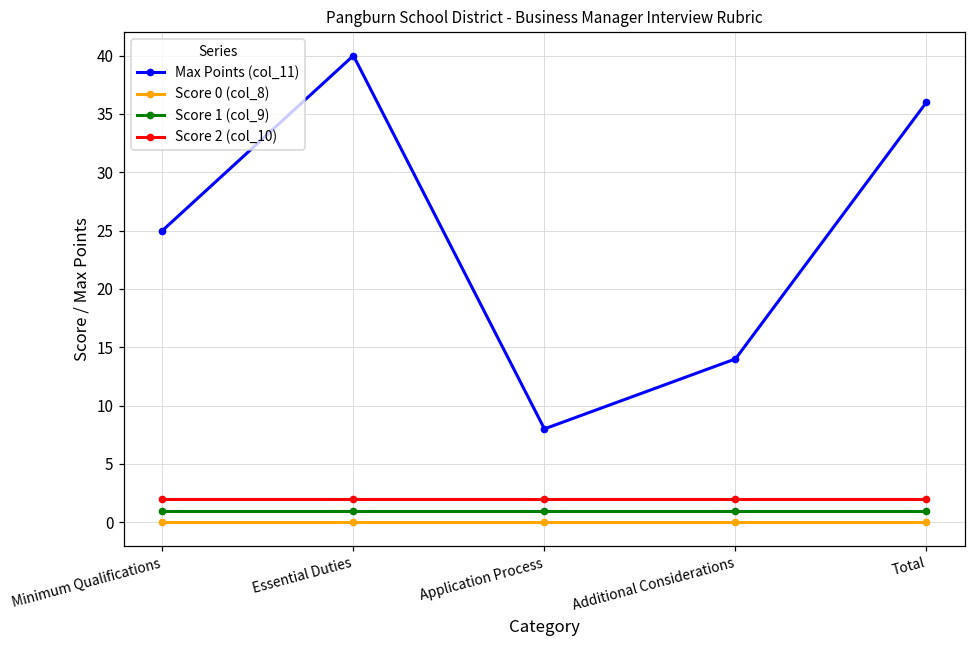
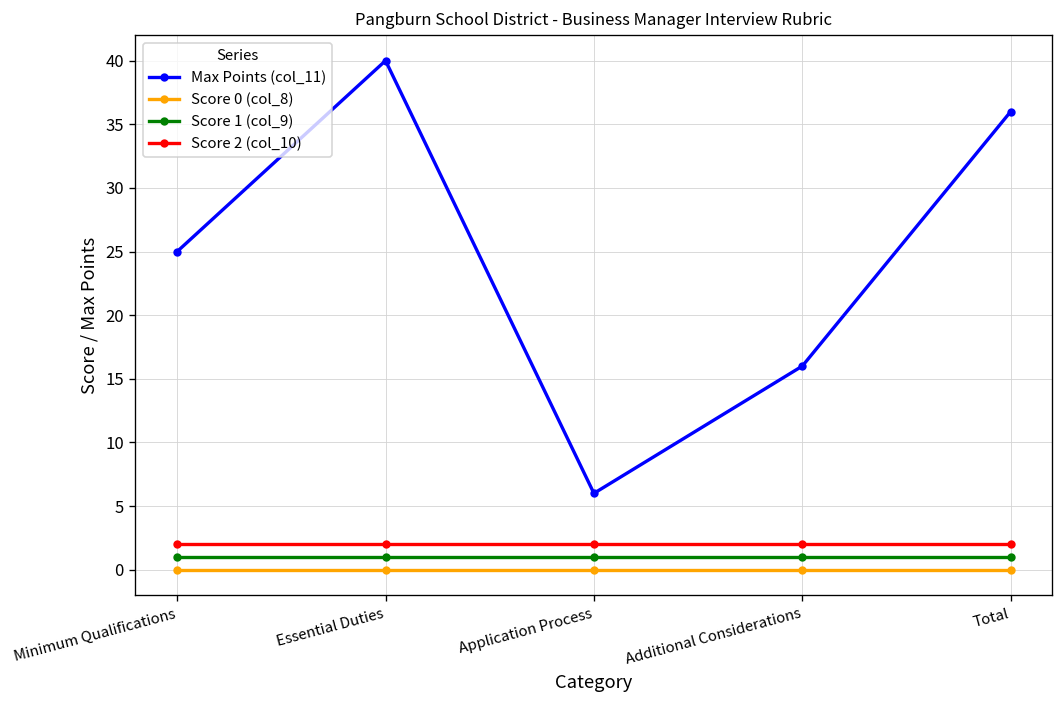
  {
    "Max Points (col_11)": {
      "Minimum Qualifications": 25,
      "Essential Duties": 40,
-     "Application Process": 8,
-     "Additional Considerations": 14,
+     "Application Process": 6,
+     "Additional Considerations": 16,
      "Total": 36
    },
    "Score 0 (col_8)": {
      "Minimum Qualifications": 0,
      "Essential Duties": 0,
      "Application Process": 0,
      "Additional Considerations": 0,
      "Total": 0
    },
    "Score 1 (col_9)": {
      "Minimum Qualifications": 1,
      "Essential Duties": 1,
      "Application Process": 1,
      "Additional Considerations": 1,
      "Total": 1
    },
    "Score 2 (col_10)": {
      "Minimum Qualifications": 2,
      "Essential Duties": 2,
      "Application Process": 2,
      "Additional Considerations": 2,
      "Total": 2
    }
  }
